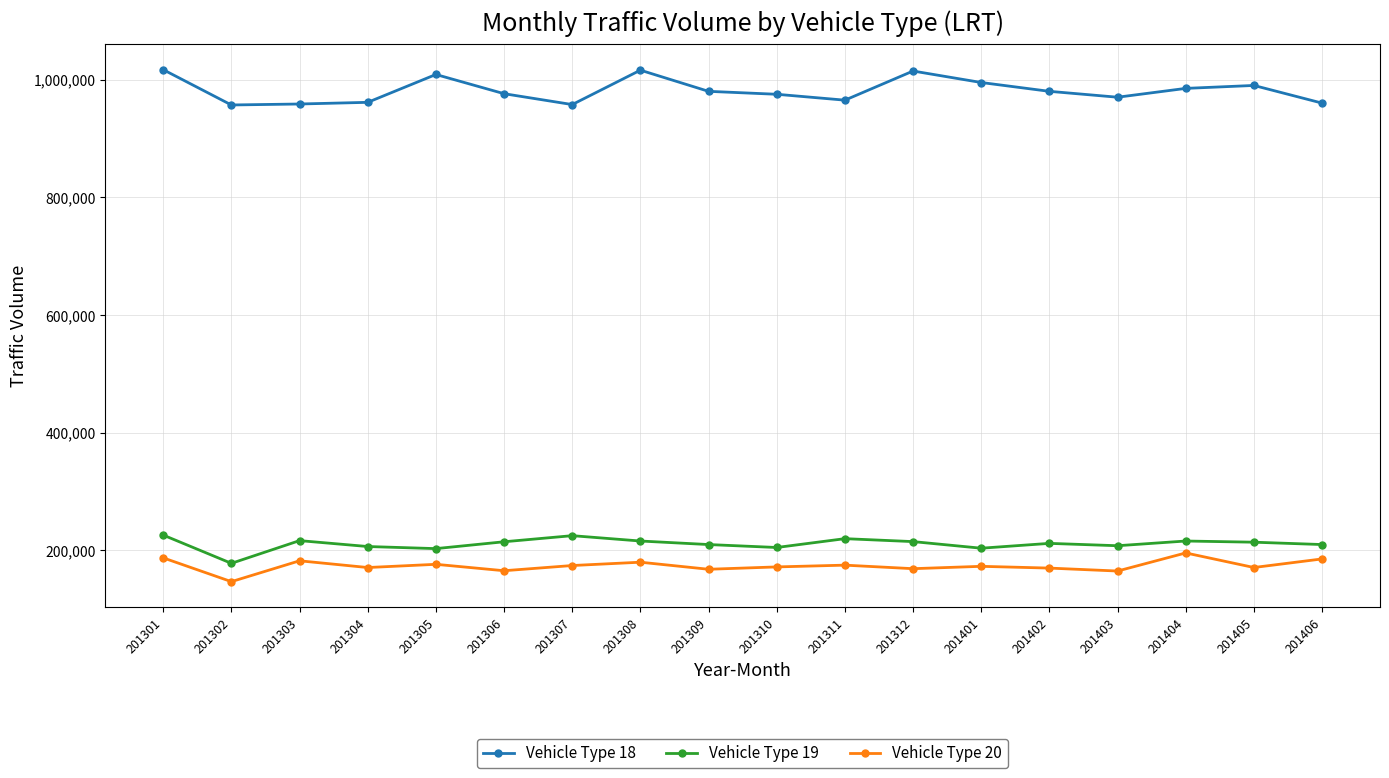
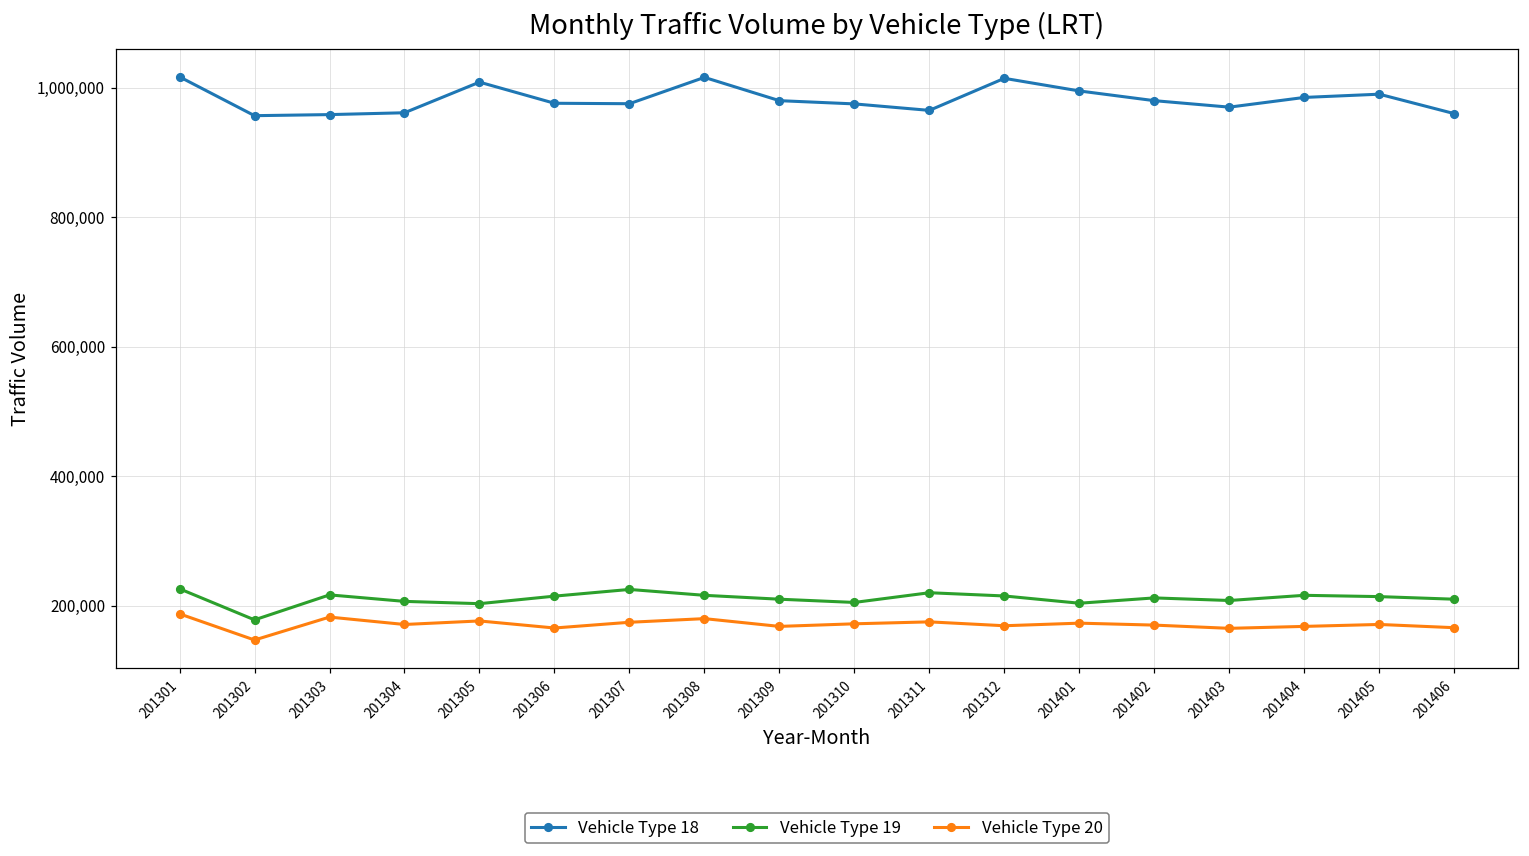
  {
    "Vehicle Type 18": {
      "201301": "1,020,000",
      "201302": "960,000",
      "201303": "960,000",
      "201304": "960,000",
      "201305": "1,010,000",
      "201306": "980,000",
-     "201307": "960,000",
+     "201307": "980,000",
      "201308": "1,020,000",
      "201309": "980,000",
      "201310": "980,000",
      "201311": "970,000",
      "201312": "1,010,000",
      "201401": "1,000,000",
      "201402": "980,000",
      "201403": "970,000",
      "201404": "990,000",
      "201405": "990,000",
      "201406": "960,000"
    },
    "Vehicle Type 19": {
      "201301": "230,000",
      "201302": "180,000",
      "201303": "220,000",
      "201304": "210,000",
      "201305": "200,000",
      "201306": "210,000",
      "201307": "230,000",
      "201308": "220,000",
      "201309": "210,000",
      "201310": "210,000",
      "201311": "220,000",
      "201312": "220,000",
      "201401": "200,000",
      "201402": "210,000",
      "201403": "210,000",
      "201404": "220,000",
      "201405": "210,000",
      "201406": "210,000"
    },
    "Vehicle Type 20": {
      "201301": "190,000",
      "201302": "150,000",
      "201303": "180,000",
      "201304": "170,000",
      "201305": "180,000",
      "201306": "170,000",
      "201307": "170,000",
      "201308": "180,000",
      "201309": "170,000",
      "201310": "170,000",
      "201311": "180,000",
      "201312": "170,000",
      "201401": "170,000",
      "201402": "170,000",
      "201403": "170,000",
-     "201404": "200,000",
+     "201404": "170,000",
      "201405": "170,000",
-     "201406": "190,000"
+     "201406": "170,000"
    }
  }
